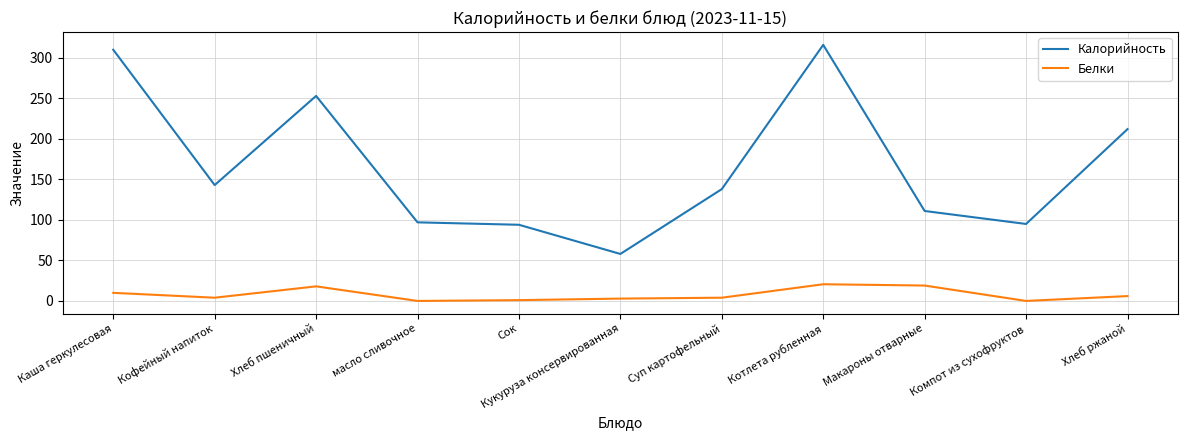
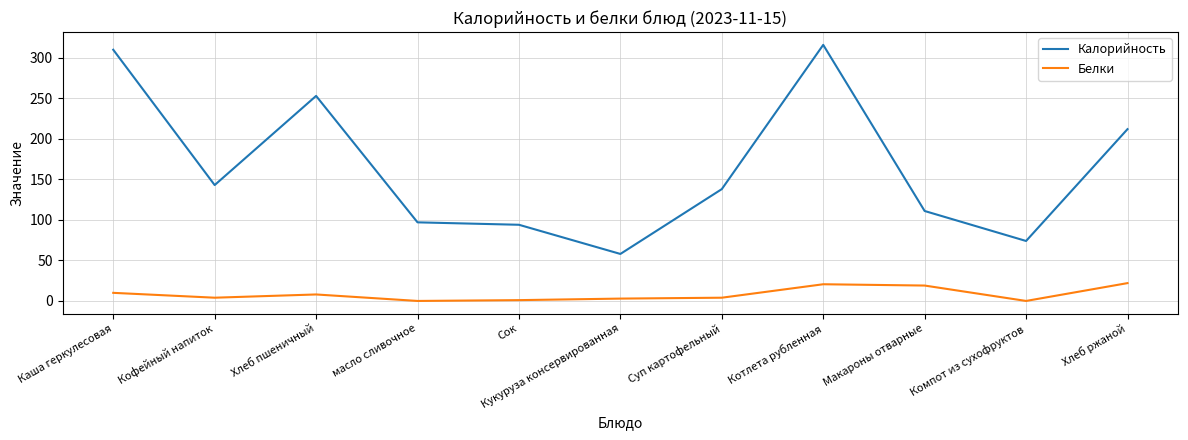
  {
    "Калорийность": {
      "Каша геркулесовая": 310,
      "Кофейный напиток": 140,
      "Хлеб пшеничный": 250,
      "масло сливочное": 100,
      "Сок": 90,
      "Кукуруза консервированная": 60,
      "Суп картофельный": 140,
      "Котлета рубленная": 320,
      "Макароны отварные": 110,
-     "Компот из сухофруктов": 100,
+     "Компот из сухофруктов": 70,
      "Хлеб ржаной": 210
    },
    "Белки": {
      "Каша геркулесовая": 10,
      "Кофейный напиток": 0,
-     "Хлеб пшеничный": 20,
+     "Хлеб пшеничный": 10,
      "масло сливочное": 0,
      "Сок": 0,
      "Кукуруза консервированная": 0,
      "Суп картофельный": 0,
      "Котлета рубленная": 20,
      "Макароны отварные": 20,
      "Компот из сухофруктов": 0,
-     "Хлеб ржаной": 10
+     "Хлеб ржаной": 20
    }
  }
